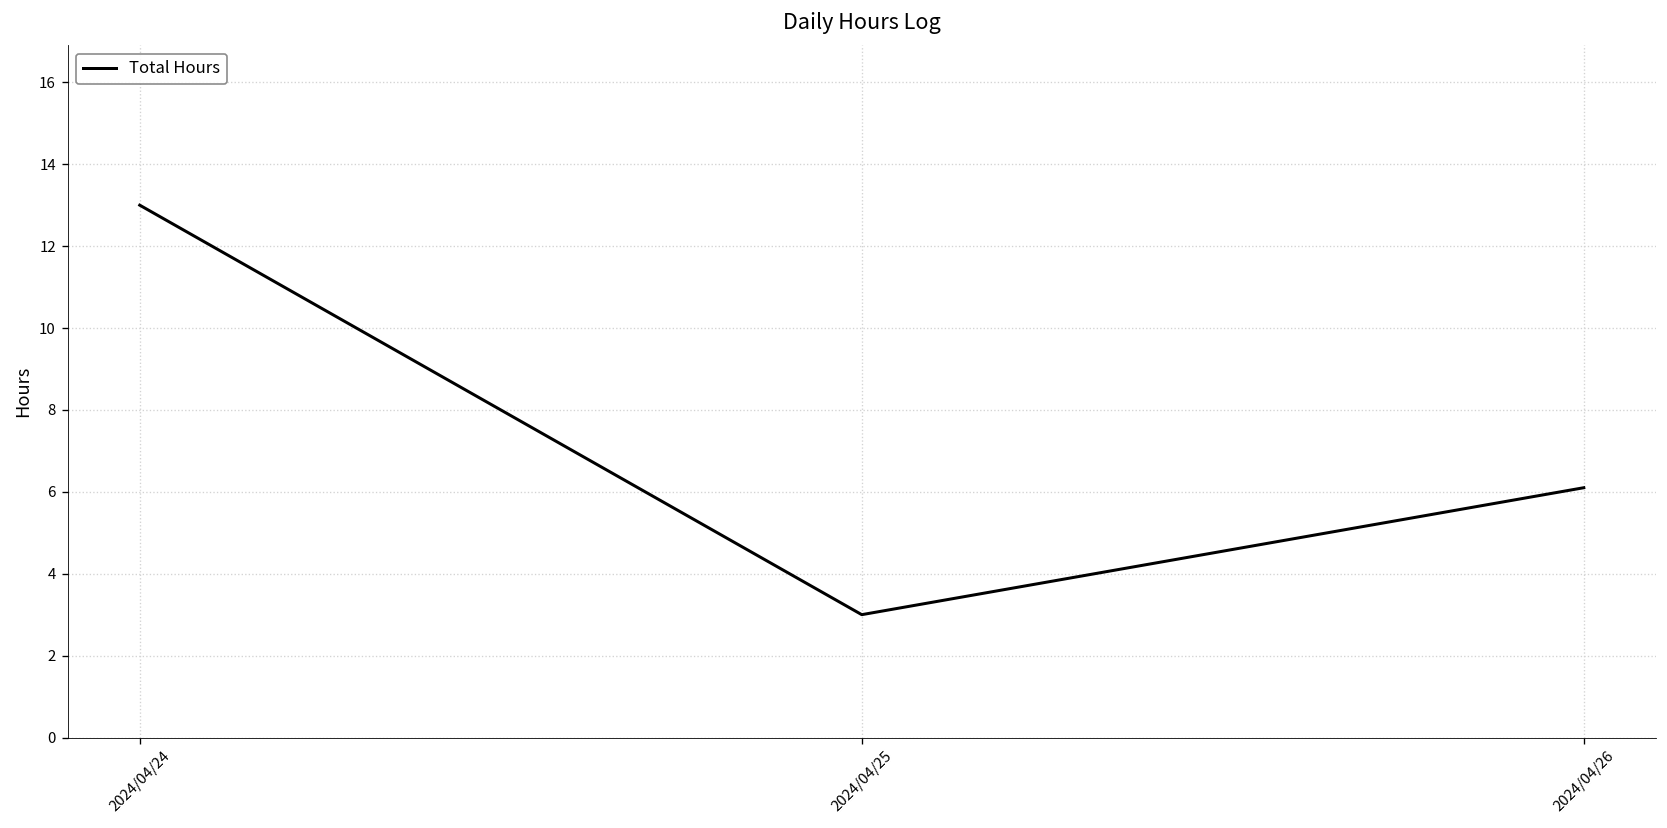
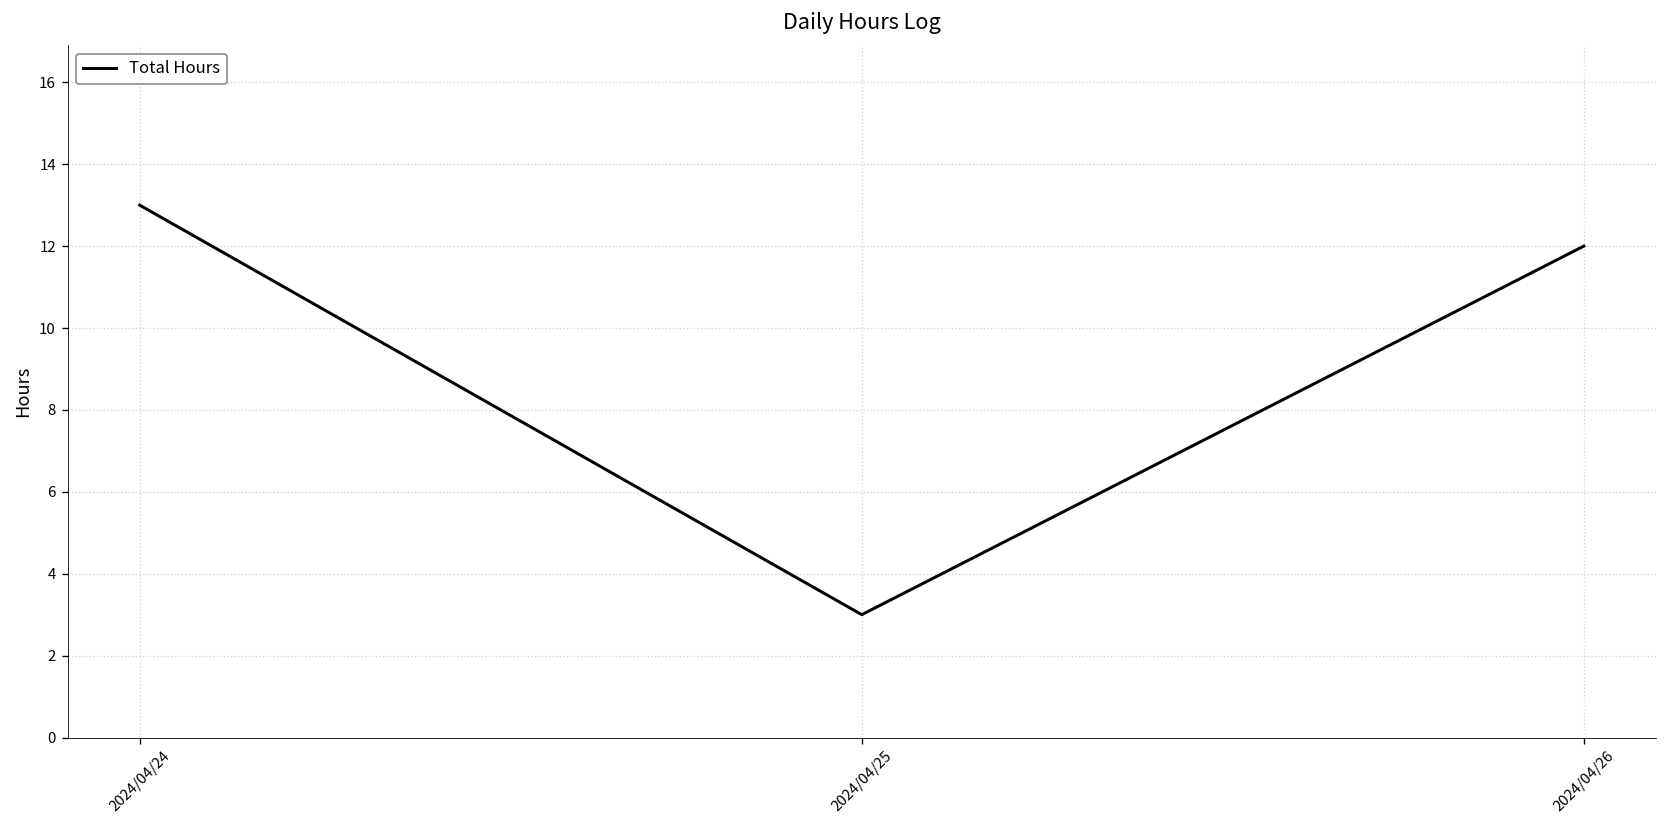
  {
    "2024/04/24": 13.0,
    "2024/04/25": 3.0,
-   "2024/04/26": 6.1
+   "2024/04/26": 12.0
  }
